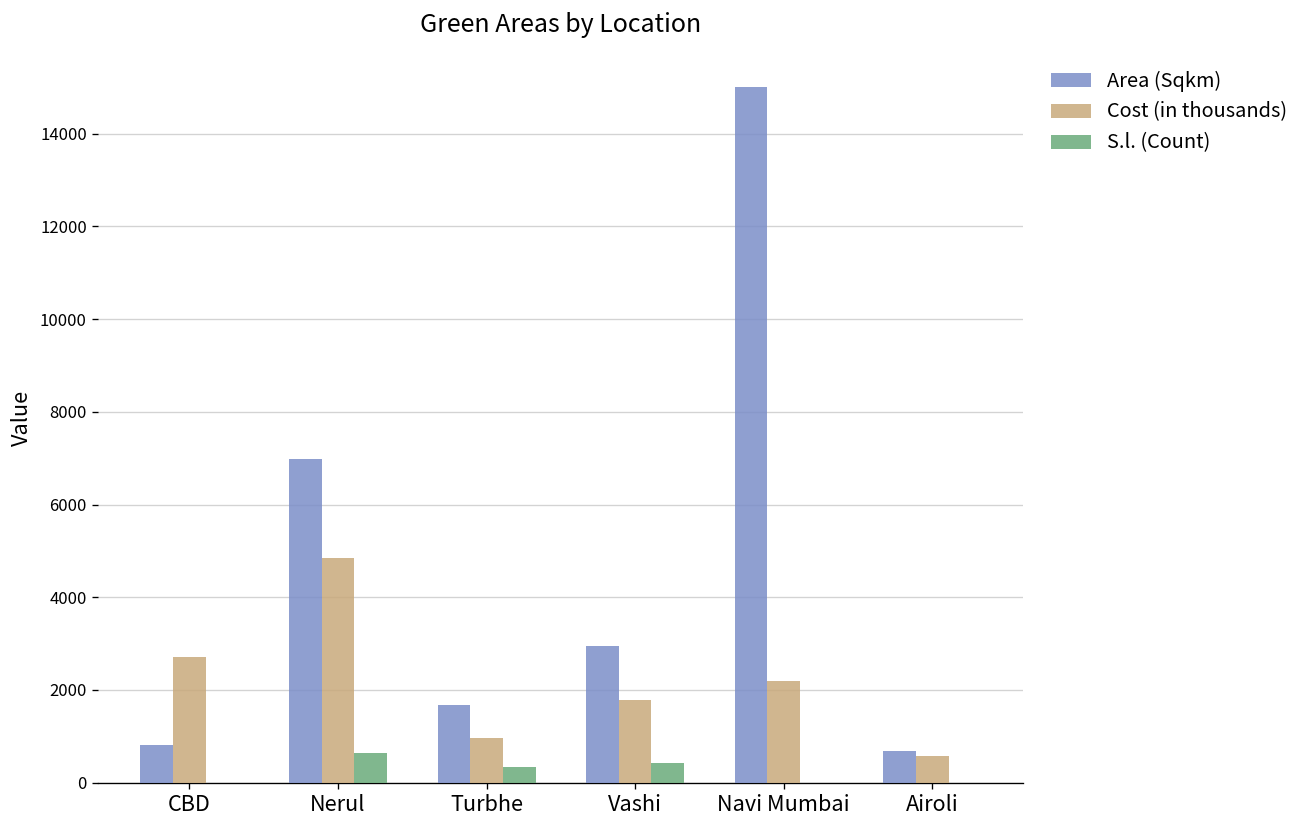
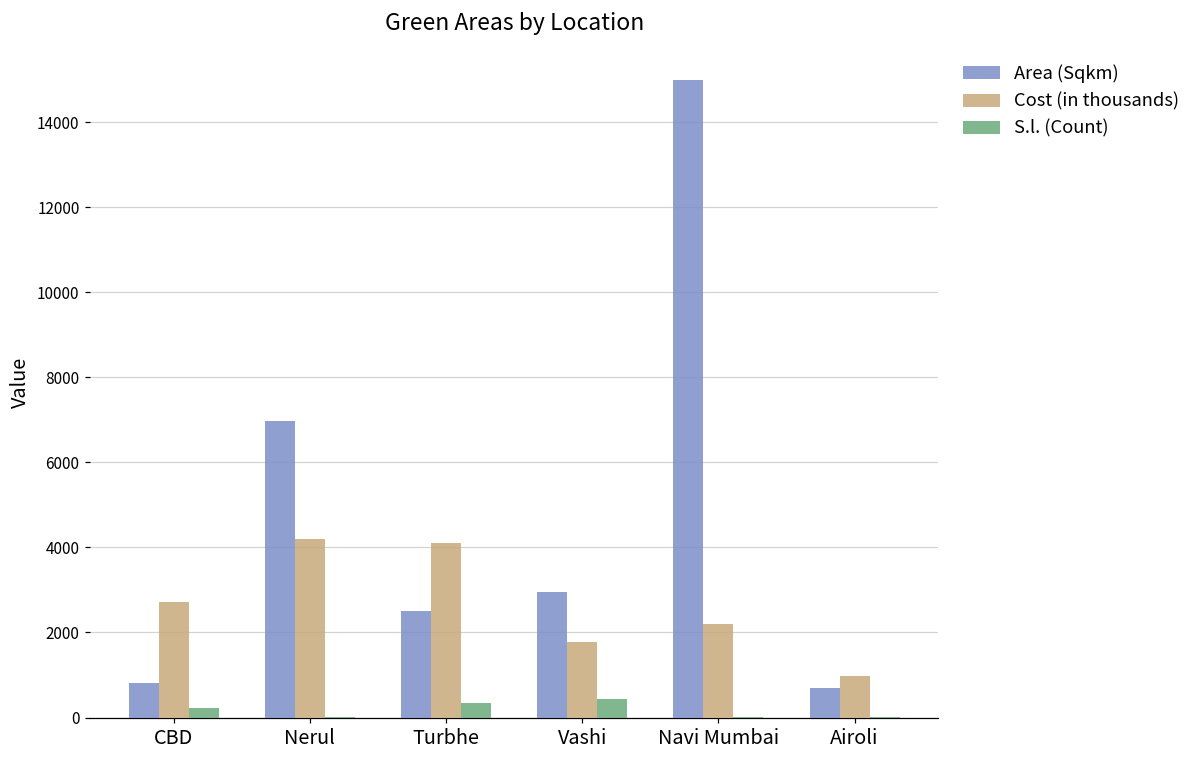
  {
    "Area (Sqkm)": {
      "CBD": 800,
      "Nerul": 7000,
-     "Turbhe": 1700,
+     "Turbhe": 2500,
      "Vashi": 2900,
      "Navi Mumbai": 15000,
      "Airoli": 700
    },
    "Cost (in thousands)": {
      "CBD": 2700,
-     "Nerul": 4800,
-     "Turbhe": 1000,
+     "Nerul": 4200,
+     "Turbhe": 4100,
      "Vashi": 1800,
      "Navi Mumbai": 2200,
-     "Airoli": 600
+     "Airoli": 1000
    },
    "S.l. (Count)": {
-     "CBD": 0,
-     "Nerul": 600,
+     "CBD": 200,
+     "Nerul": 0,
      "Turbhe": 300,
      "Vashi": 400
    }
  }
